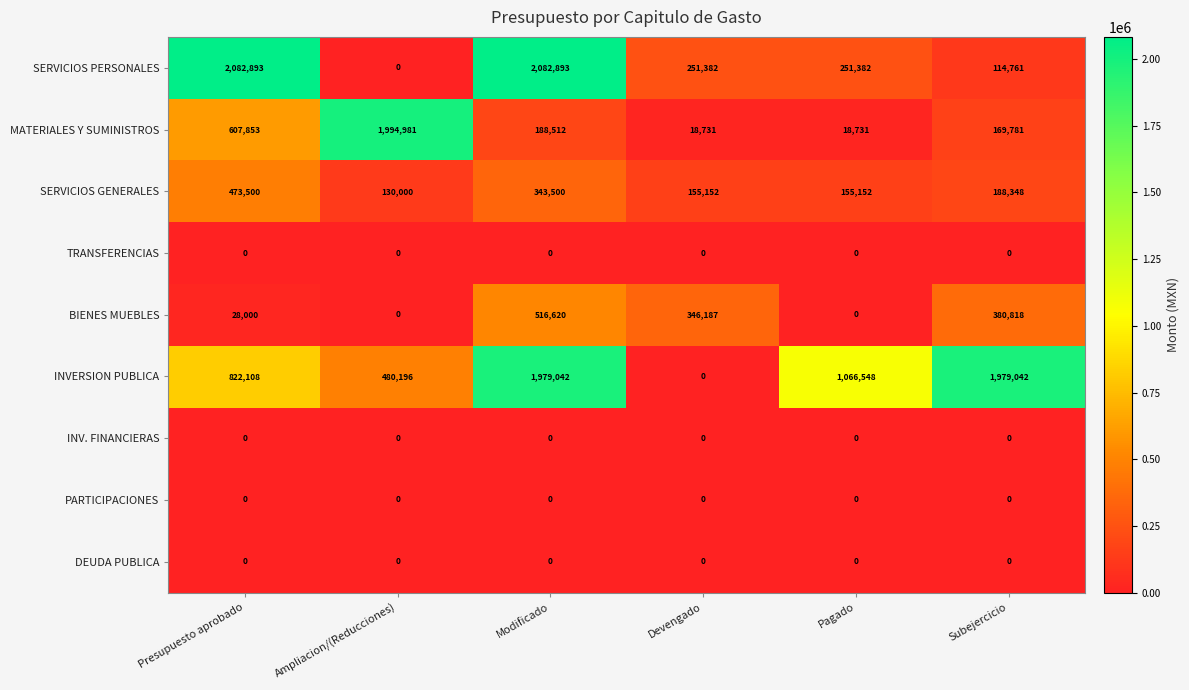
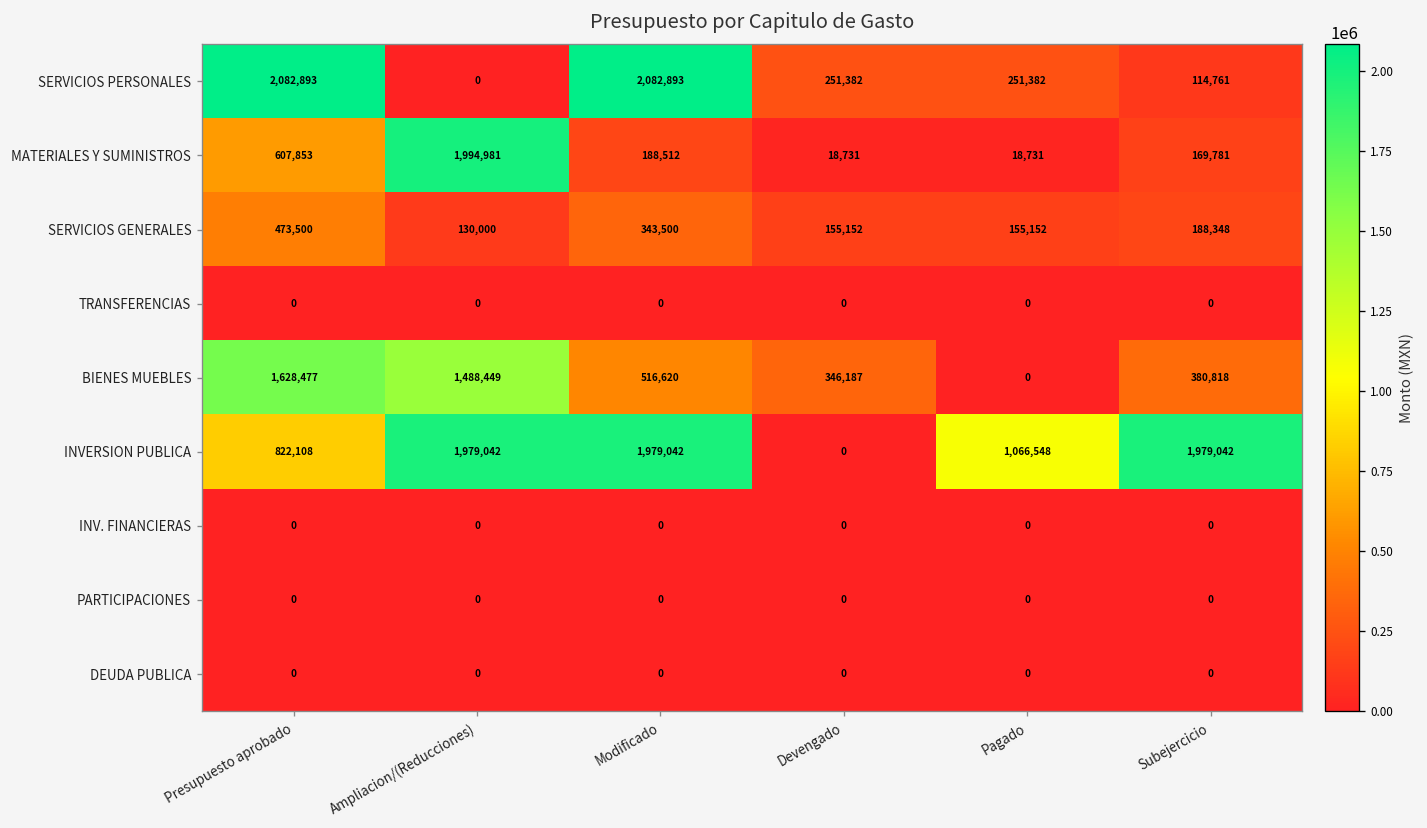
  {
    "SERVICIOS PERSONALES": {
      "Presupuesto aprobado": "2,082,893",
      "Ampliacion/(Reducciones)": "0",
      "Modificado": "2,082,893",
      "Devengado": "251,382",
      "Pagado": "251,382",
      "Subejercicio": "114,761"
    },
    "MATERIALES Y SUMINISTROS": {
      "Presupuesto aprobado": "607,853",
      "Ampliacion/(Reducciones)": "1,994,981",
      "Modificado": "188,512",
      "Devengado": "18,731",
      "Pagado": "18,731",
      "Subejercicio": "169,781"
    },
    "SERVICIOS GENERALES": {
      "Presupuesto aprobado": "473,500",
      "Ampliacion/(Reducciones)": "130,000",
      "Modificado": "343,500",
      "Devengado": "155,152",
      "Pagado": "155,152",
      "Subejercicio": "188,348"
    },
    "TRANSFERENCIAS": {
      "Presupuesto aprobado": "0",
      "Ampliacion/(Reducciones)": "0",
      "Modificado": "0",
      "Devengado": "0",
      "Pagado": "0",
      "Subejercicio": "0"
    },
    "BIENES MUEBLES": {
-     "Presupuesto aprobado": "28,000",
-     "Ampliacion/(Reducciones)": "0",
+     "Presupuesto aprobado": "1,628,477",
+     "Ampliacion/(Reducciones)": "1,488,449",
      "Modificado": "516,620",
      "Devengado": "346,187",
      "Pagado": "0",
      "Subejercicio": "380,818"
    },
    "INVERSION PUBLICA": {
      "Presupuesto aprobado": "822,108",
-     "Ampliacion/(Reducciones)": "480,196",
+     "Ampliacion/(Reducciones)": "1,979,042",
      "Modificado": "1,979,042",
      "Devengado": "0",
      "Pagado": "1,066,548",
      "Subejercicio": "1,979,042"
    },
    "INV. FINANCIERAS": {
      "Presupuesto aprobado": "0",
      "Ampliacion/(Reducciones)": "0",
      "Modificado": "0",
      "Devengado": "0",
      "Pagado": "0",
      "Subejercicio": "0"
    },
    "PARTICIPACIONES": {
      "Presupuesto aprobado": "0",
      "Ampliacion/(Reducciones)": "0",
      "Modificado": "0",
      "Devengado": "0",
      "Pagado": "0",
      "Subejercicio": "0"
    },
    "DEUDA PUBLICA": {
      "Presupuesto aprobado": "0",
      "Ampliacion/(Reducciones)": "0",
      "Modificado": "0",
      "Devengado": "0",
      "Pagado": "0",
      "Subejercicio": "0"
    }
  }
